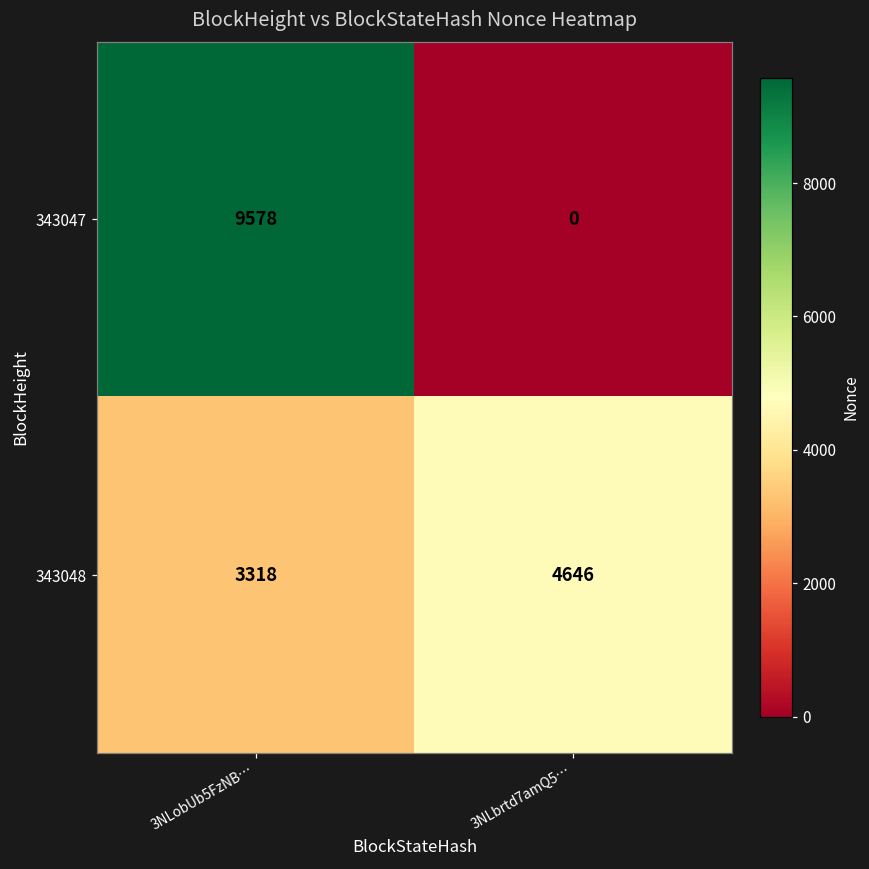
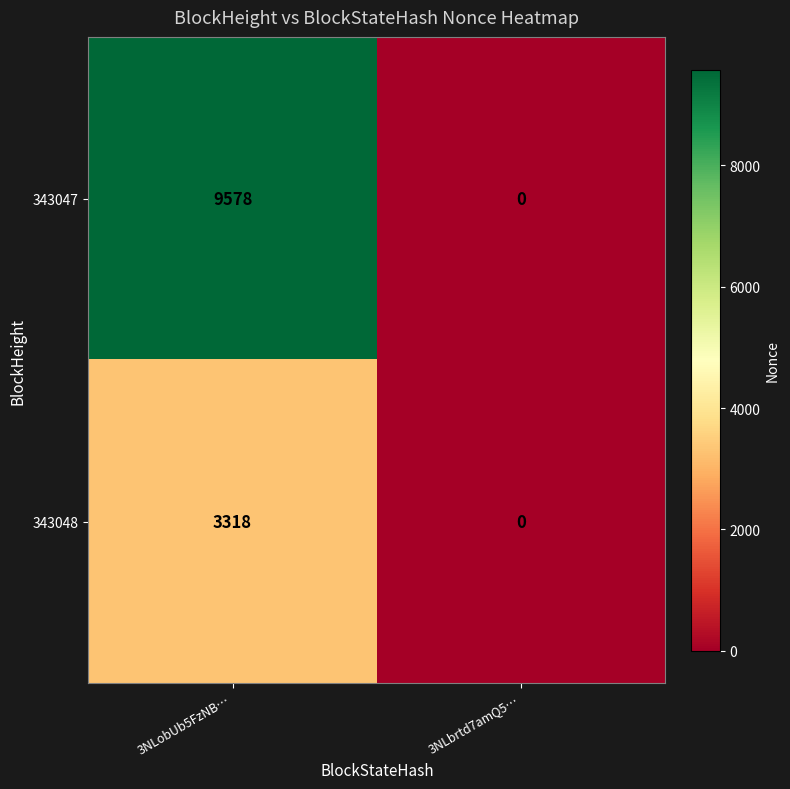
  {
    "343047": {
      "3NLobUb5FzNB…": 9578,
      "3NLbrtd7amQ5…": 0
    },
    "343048": {
      "3NLobUb5FzNB…": 3318,
-     "3NLbrtd7amQ5…": 4646
+     "3NLbrtd7amQ5…": 0
    }
  }
